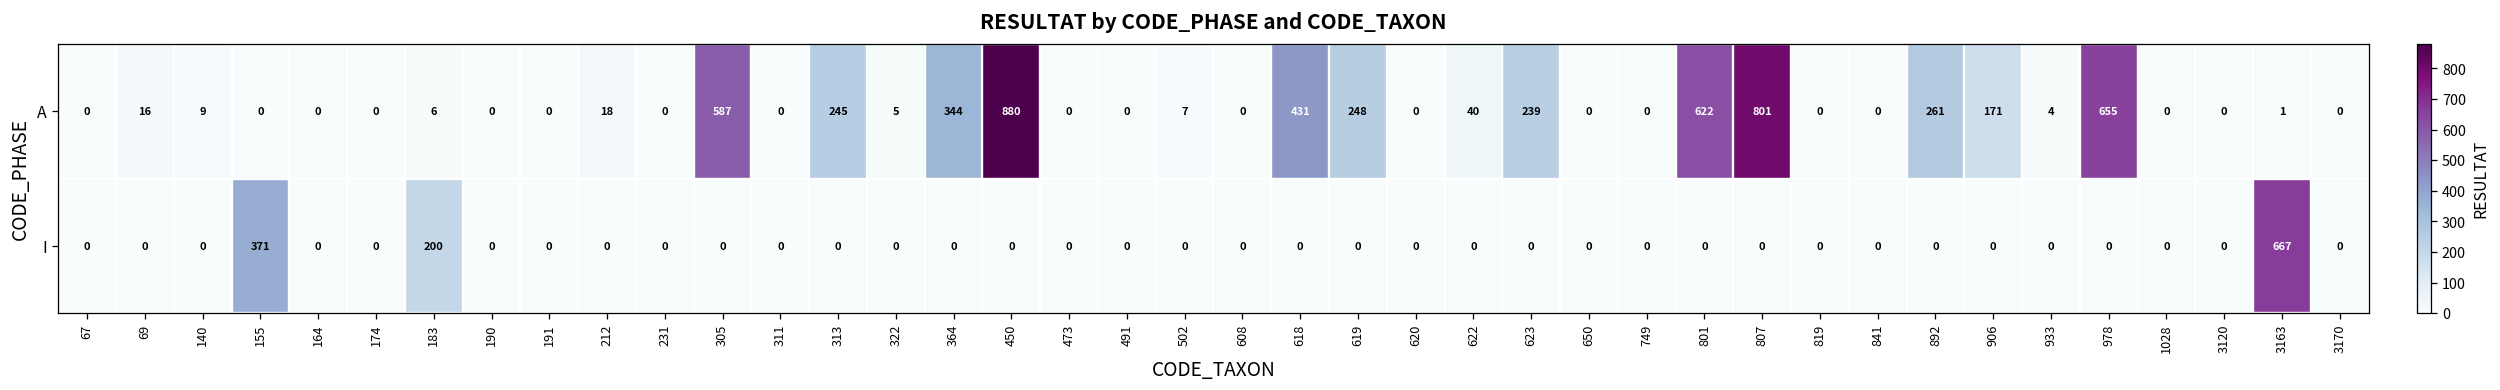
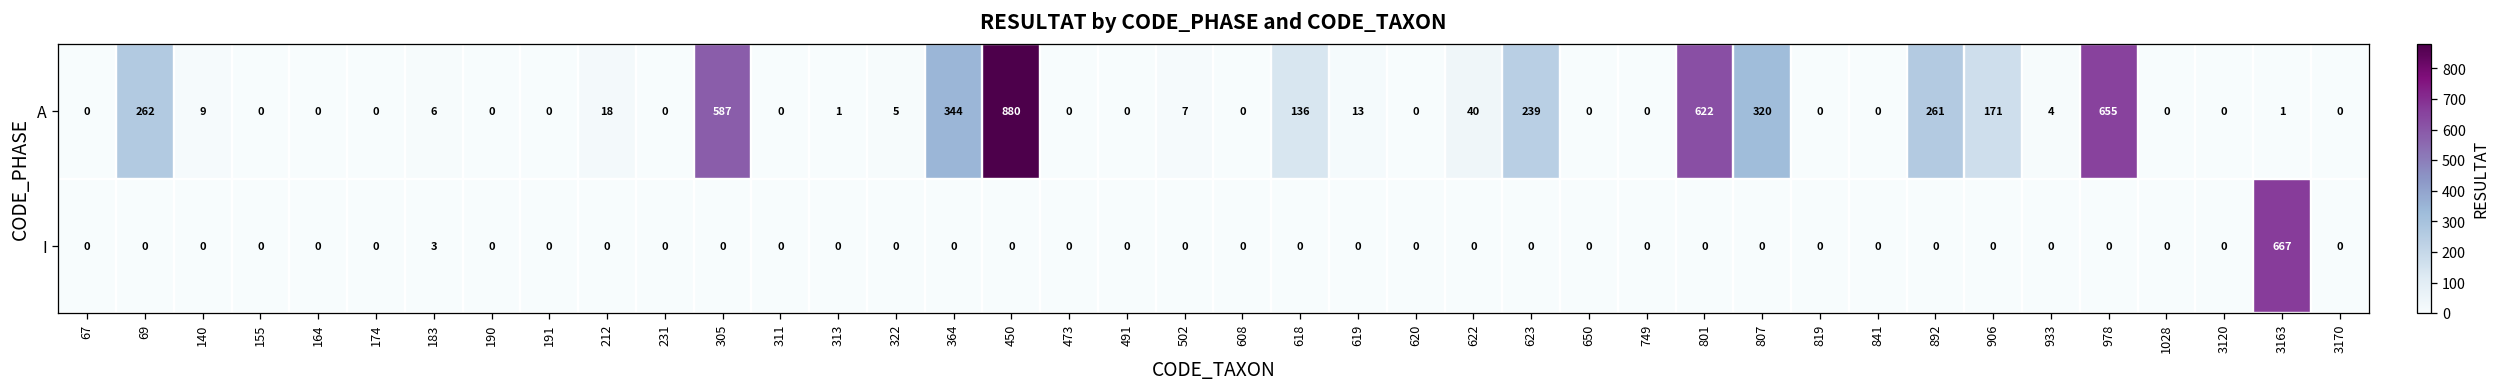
  {
    "A": {
      "67": 0,
-     "69": 16,
+     "69": 262,
      "140": 9,
      "155": 0,
      "164": 0,
      "174": 0,
      "183": 6,
      "190": 0,
      "191": 0,
      "212": 18,
      "231": 0,
      "305": 587,
      "311": 0,
-     "313": 245,
+     "313": 1,
      "322": 5,
      "364": 344,
      "450": 880,
      "473": 0,
      "491": 0,
      "502": 7,
      "608": 0,
-     "618": 431,
-     "619": 248,
+     "618": 136,
+     "619": 13,
      "620": 0,
      "622": 40,
      "623": 239,
      "650": 0,
      "749": 0,
      "801": 622,
-     "807": 801,
+     "807": 320,
      "819": 0,
      "841": 0,
      "892": 261,
      "906": 171,
      "933": 4,
      "978": 655,
      "1028": 0,
      "3120": 0,
      "3163": 1,
      "3170": 0
    },
    "I": {
      "67": 0,
      "69": 0,
      "140": 0,
-     "155": 371,
+     "155": 0,
      "164": 0,
      "174": 0,
-     "183": 200,
+     "183": 3,
      "190": 0,
      "191": 0,
      "212": 0,
      "231": 0,
      "305": 0,
      "311": 0,
      "313": 0,
      "322": 0,
      "364": 0,
      "450": 0,
      "473": 0,
      "491": 0,
      "502": 0,
      "608": 0,
      "618": 0,
      "619": 0,
      "620": 0,
      "622": 0,
      "623": 0,
      "650": 0,
      "749": 0,
      "801": 0,
      "807": 0,
      "819": 0,
      "841": 0,
      "892": 0,
      "906": 0,
      "933": 0,
      "978": 0,
      "1028": 0,
      "3120": 0,
      "3163": 667,
      "3170": 0
    }
  }
